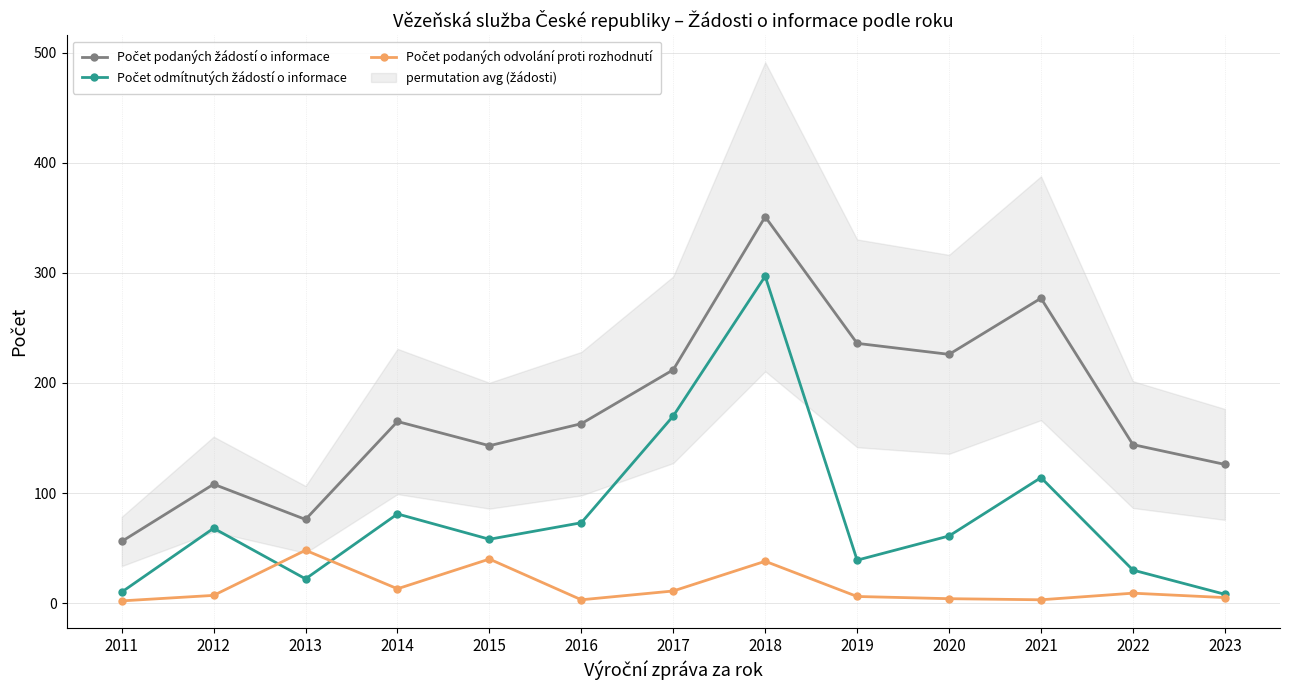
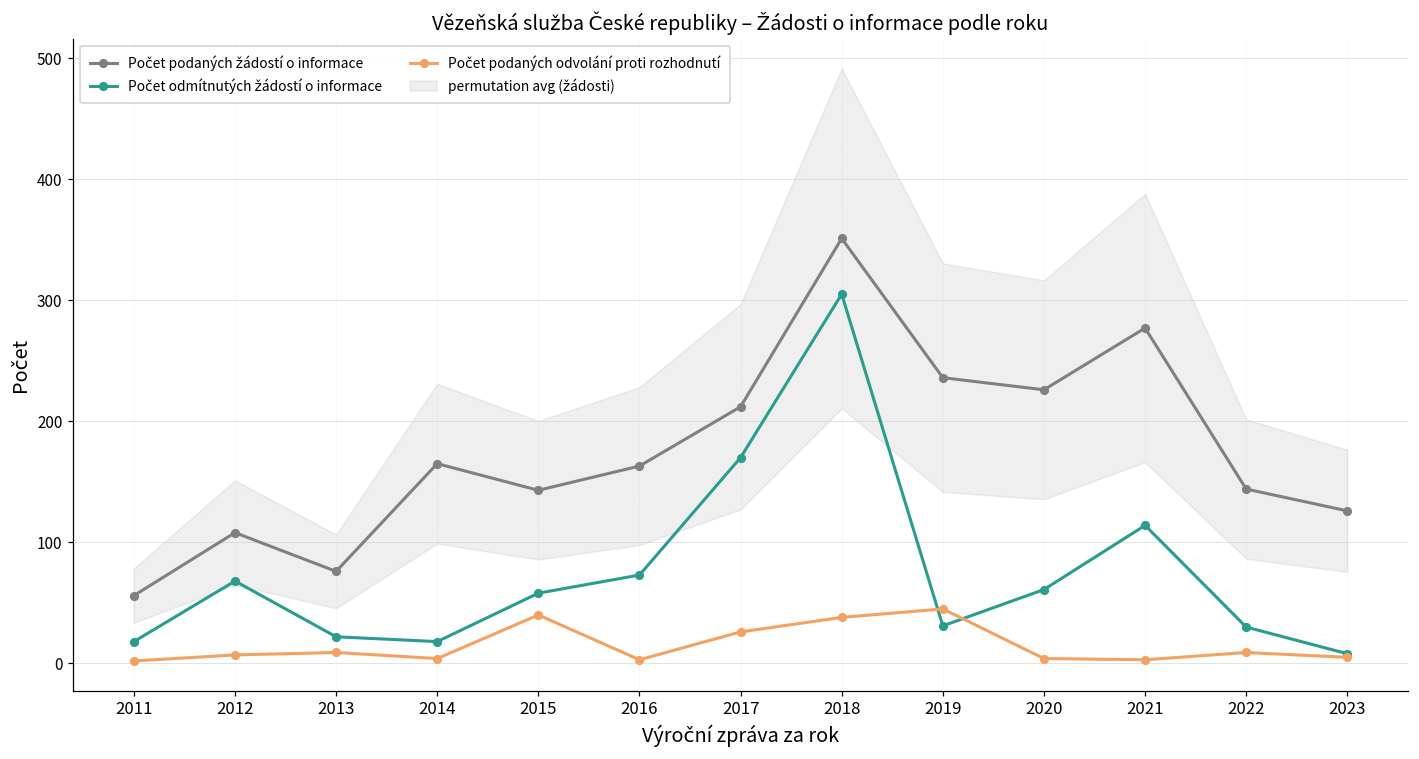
  {
    "Počet odmítnutých žádostí o informace": {
-     "2011": 10,
+     "2011": 18,
      "2012": 68,
      "2013": 22,
-     "2014": 81,
+     "2014": 18,
      "2015": 58,
      "2016": 73,
      "2017": 170,
-     "2018": 297,
-     "2019": 39,
+     "2018": 305,
+     "2019": 31,
      "2020": 61,
      "2021": 114,
      "2022": 30,
      "2023": 8
    },
    "Počet podaných odvolání proti rozhodnutí": {
      "2011": 2,
      "2012": 7,
-     "2013": 48,
-     "2014": 13,
+     "2013": 9,
+     "2014": 4,
      "2015": 40,
      "2016": 3,
-     "2017": 11,
+     "2017": 26,
      "2018": 38,
-     "2019": 6,
+     "2019": 45,
      "2020": 4,
      "2021": 3,
      "2022": 9,
      "2023": 5
    }
  }
